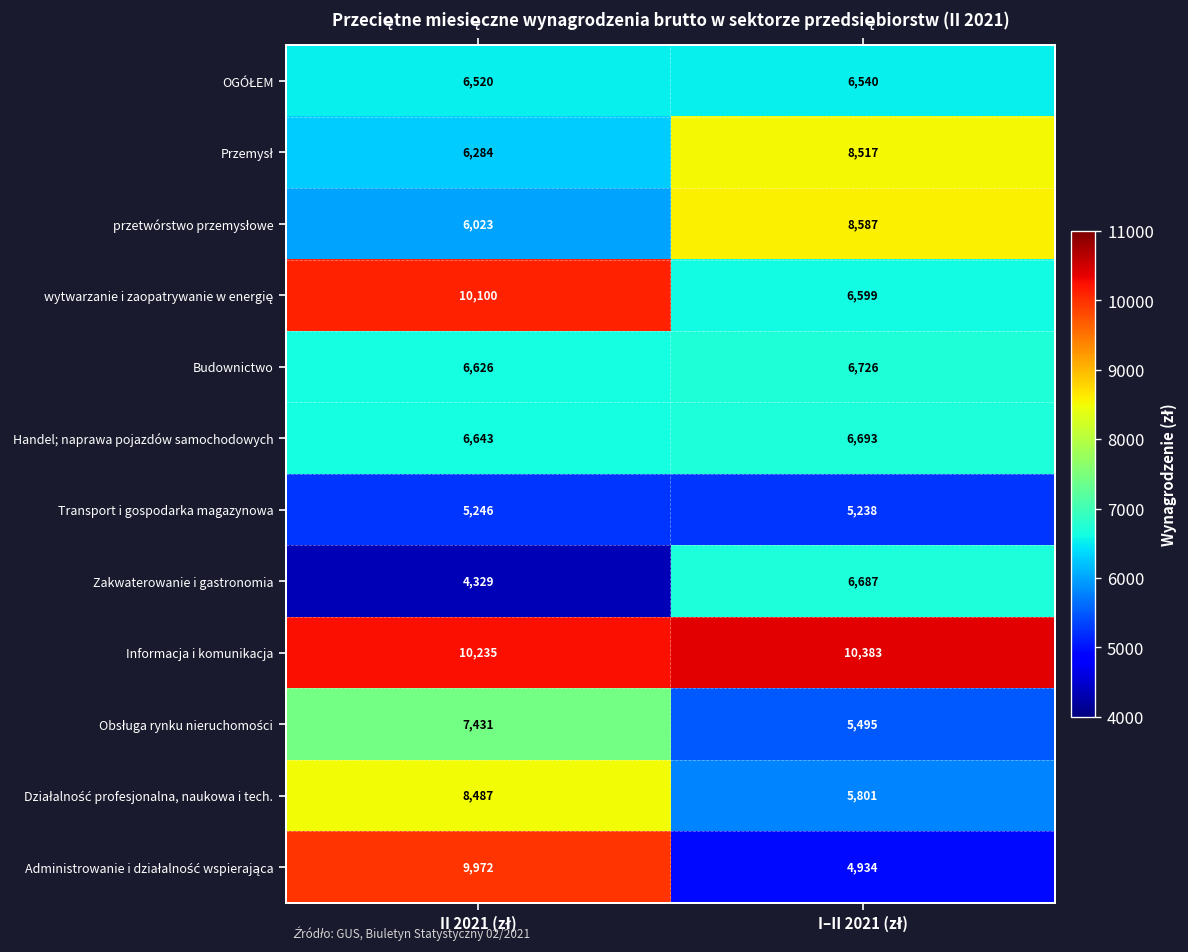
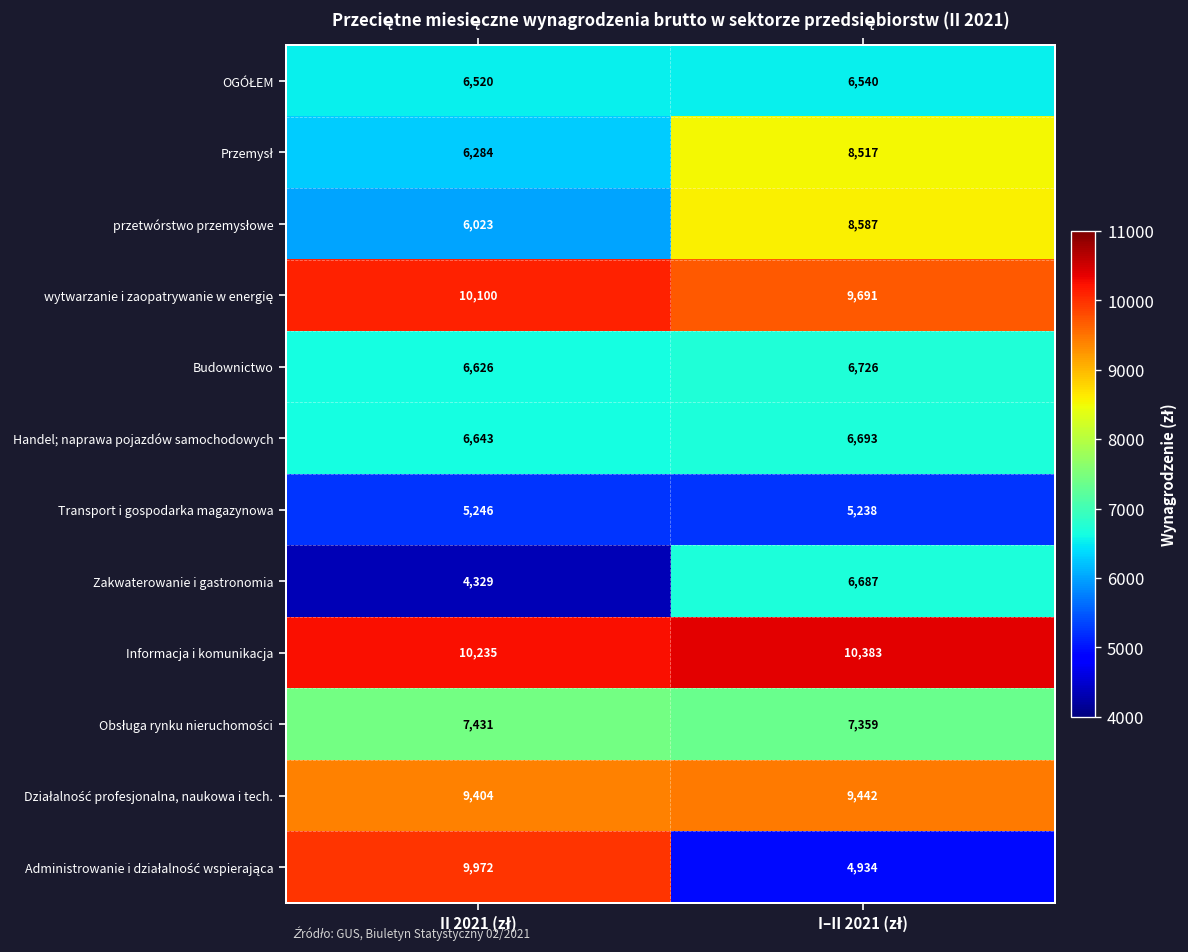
  {
    "OGÓŁEM": {
      "II 2021 (zł)": "6,520",
      "I–II 2021 (zł)": "6,540"
    },
    "Przemysł": {
      "II 2021 (zł)": "6,284",
      "I–II 2021 (zł)": "8,517"
    },
    "przetwórstwo przemysłowe": {
      "II 2021 (zł)": "6,023",
      "I–II 2021 (zł)": "8,587"
    },
    "wytwarzanie i zaopatrywanie w energię": {
      "II 2021 (zł)": "10,100",
-     "I–II 2021 (zł)": "6,599"
+     "I–II 2021 (zł)": "9,691"
    },
    "Budownictwo": {
      "II 2021 (zł)": "6,626",
      "I–II 2021 (zł)": "6,726"
    },
    "Handel; naprawa pojazdów samochodowych": {
      "II 2021 (zł)": "6,643",
      "I–II 2021 (zł)": "6,693"
    },
    "Transport i gospodarka magazynowa": {
      "II 2021 (zł)": "5,246",
      "I–II 2021 (zł)": "5,238"
    },
    "Zakwaterowanie i gastronomia": {
      "II 2021 (zł)": "4,329",
      "I–II 2021 (zł)": "6,687"
    },
    "Informacja i komunikacja": {
      "II 2021 (zł)": "10,235",
      "I–II 2021 (zł)": "10,383"
    },
    "Obsługa rynku nieruchomości": {
      "II 2021 (zł)": "7,431",
-     "I–II 2021 (zł)": "5,495"
+     "I–II 2021 (zł)": "7,359"
    },
    "Działalność profesjonalna, naukowa i tech.": {
-     "II 2021 (zł)": "8,487",
-     "I–II 2021 (zł)": "5,801"
+     "II 2021 (zł)": "9,404",
+     "I–II 2021 (zł)": "9,442"
    },
    "Administrowanie i działalność wspierająca": {
      "II 2021 (zł)": "9,972",
      "I–II 2021 (zł)": "4,934"
    }
  }
